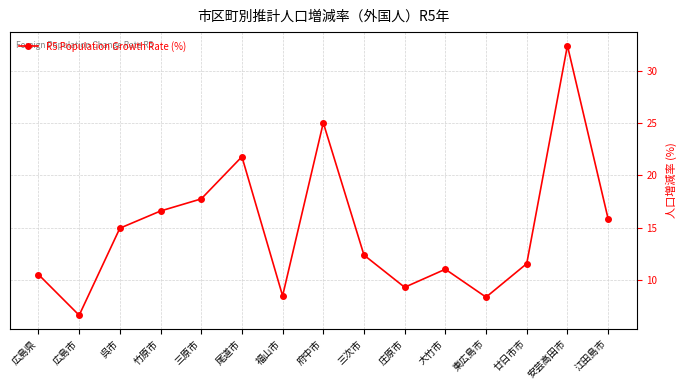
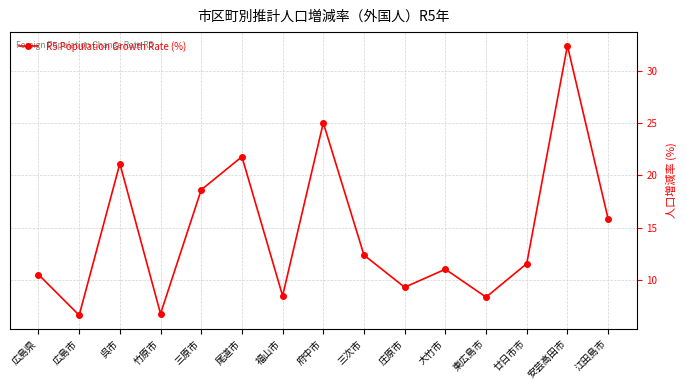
  {
    "広島県": 10.5,
    "広島市": 6.6,
-   "呉市": 14.9,
-   "竹原市": 16.6,
-   "三原市": 17.8,
+   "呉市": 21.1,
+   "竹原市": 6.8,
+   "三原市": 18.6,
    "尾道市": 21.8,
    "福山市": 8.5,
    "府中市": 25.0,
    "三次市": 12.4,
    "庄原市": 9.3,
    "大竹市": 11.0,
    "東広島市": 8.3,
    "廿日市市": 11.6,
    "安芸高田市": 32.4,
    "江田島市": 15.9
  }
